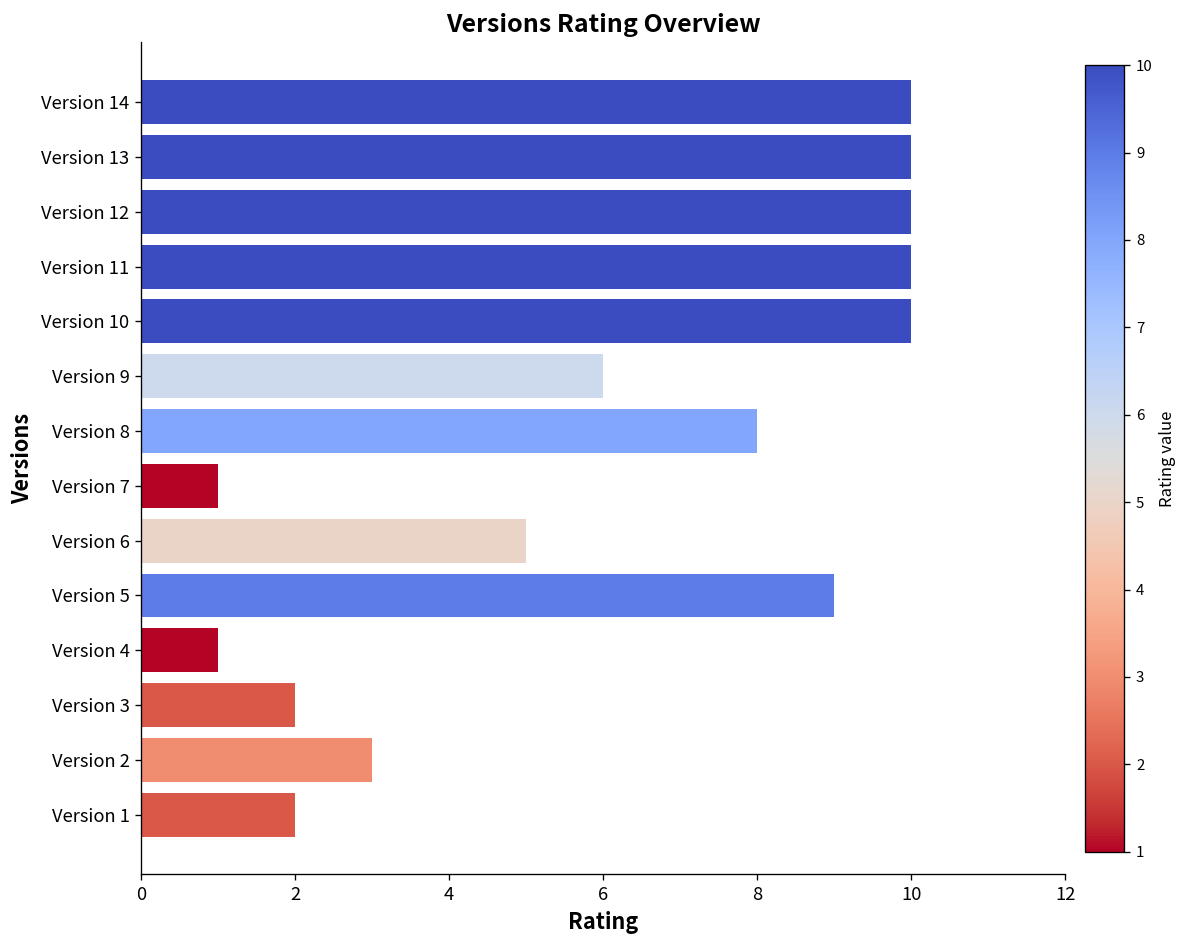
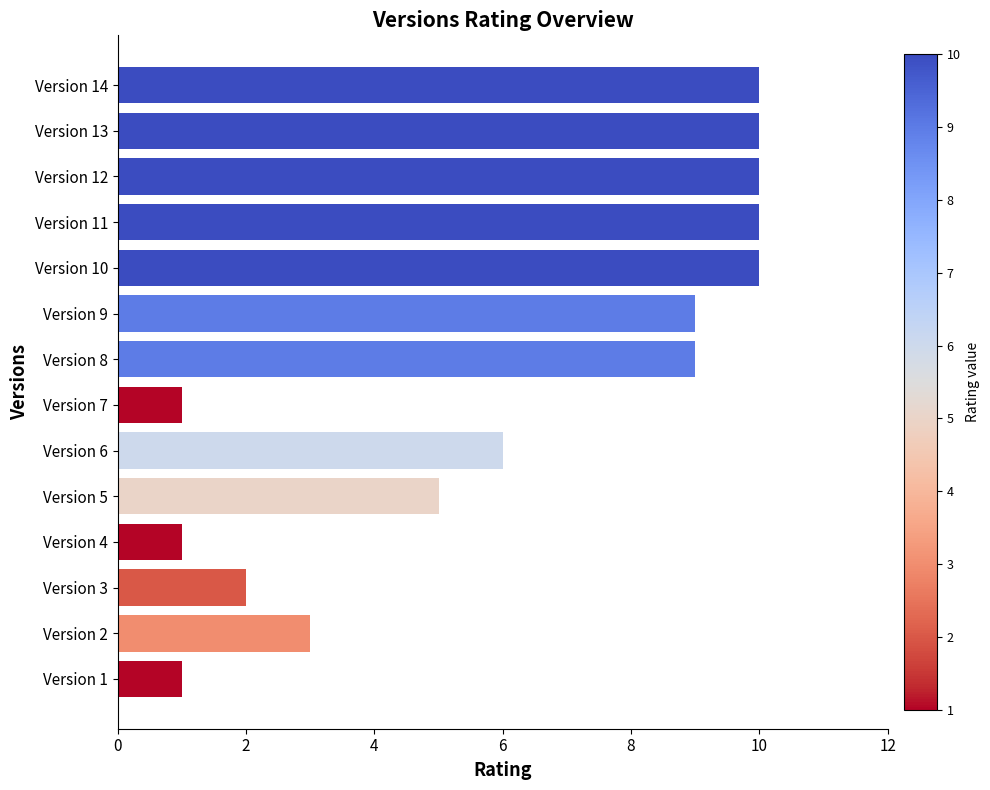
  {
    "Version 14": 10,
    "Version 13": 10,
    "Version 12": 10,
    "Version 11": 10,
    "Version 10": 10,
-   "Version 9": 6,
-   "Version 8": 8,
+   "Version 9": 9,
+   "Version 8": 9,
    "Version 7": 1,
-   "Version 6": 5,
-   "Version 5": 9,
+   "Version 6": 6,
+   "Version 5": 5,
    "Version 4": 1,
    "Version 3": 2,
    "Version 2": 3,
-   "Version 1": 2
+   "Version 1": 1
  }
